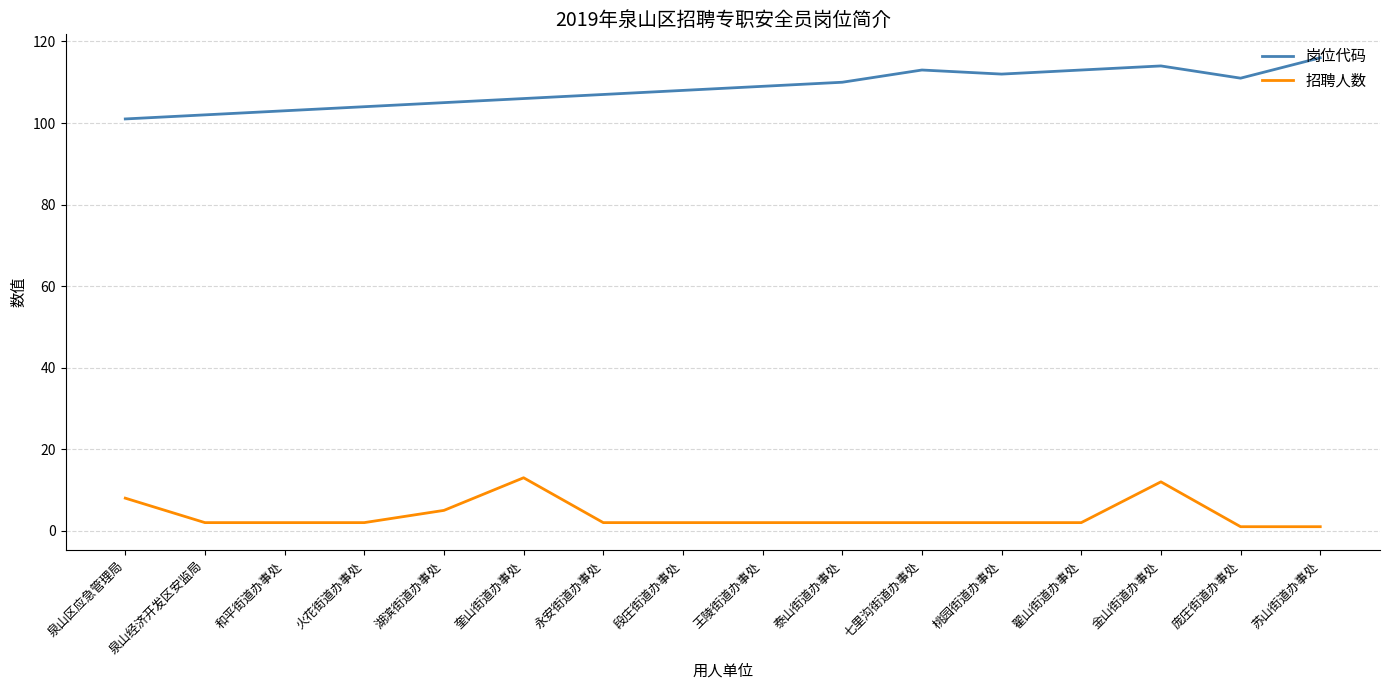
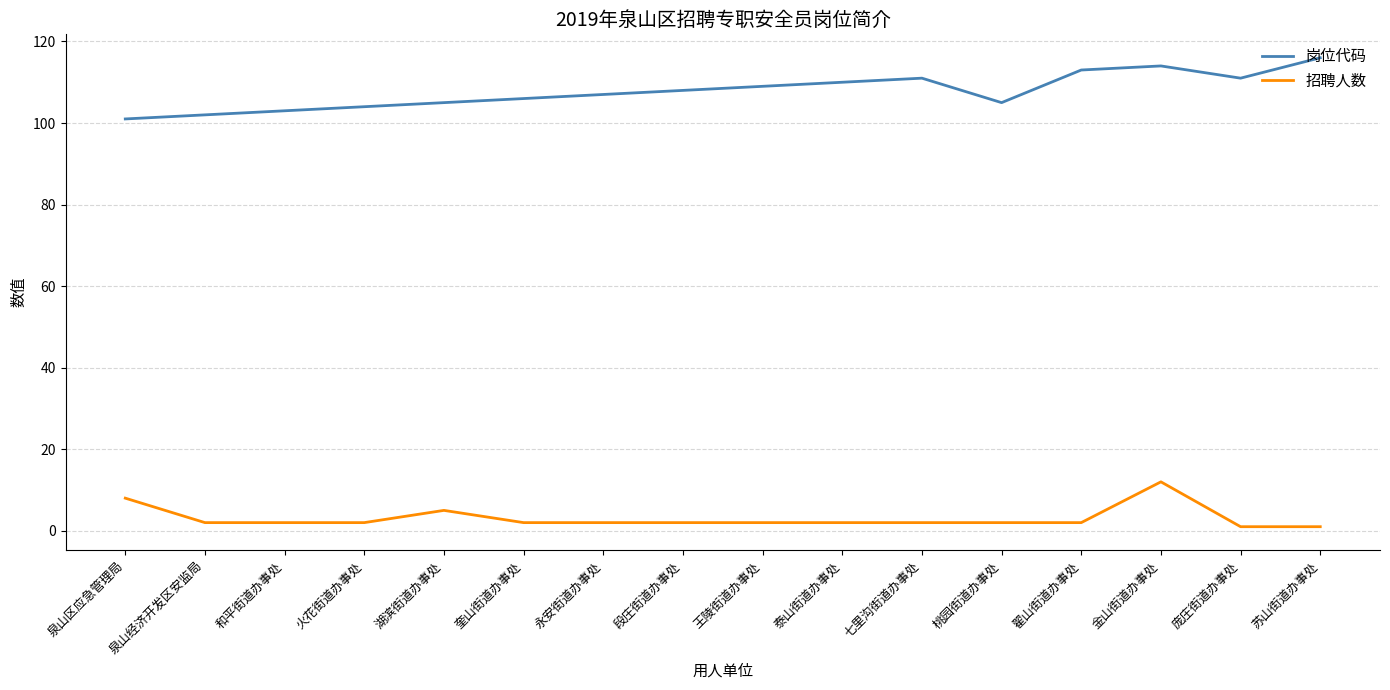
  {
    "岗位代码": {
      "泉山区应急管理局": 101,
      "泉山经济开发区安监局": 102,
      "和平街道办事处": 103,
      "火花街道办事处": 104,
      "湖滨街道办事处": 105,
      "奎山街道办事处": 106,
      "永安街道办事处": 107,
      "段庄街道办事处": 108,
      "王陵街道办事处": 109,
      "泰山街道办事处": 110,
-     "七里沟街道办事处": 113,
-     "桃园街道办事处": 112,
+     "七里沟街道办事处": 111,
+     "桃园街道办事处": 105,
      "翟山街道办事处": 113,
      "金山街道办事处": 114,
      "庞庄街道办事处": 111,
      "苏山街道办事处": 116
    },
    "招聘人数": {
      "泉山区应急管理局": 8,
      "泉山经济开发区安监局": 2,
      "和平街道办事处": 2,
      "火花街道办事处": 2,
      "湖滨街道办事处": 5,
-     "奎山街道办事处": 13,
+     "奎山街道办事处": 2,
      "永安街道办事处": 2,
      "段庄街道办事处": 2,
      "王陵街道办事处": 2,
      "泰山街道办事处": 2,
      "七里沟街道办事处": 2,
      "桃园街道办事处": 2,
      "翟山街道办事处": 2,
      "金山街道办事处": 12,
      "庞庄街道办事处": 1,
      "苏山街道办事处": 1
    }
  }
